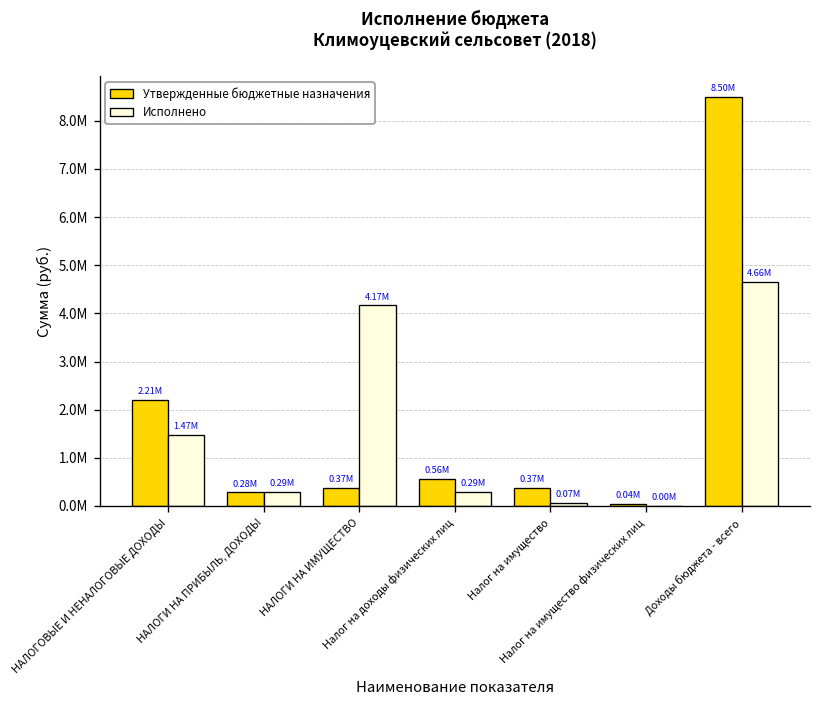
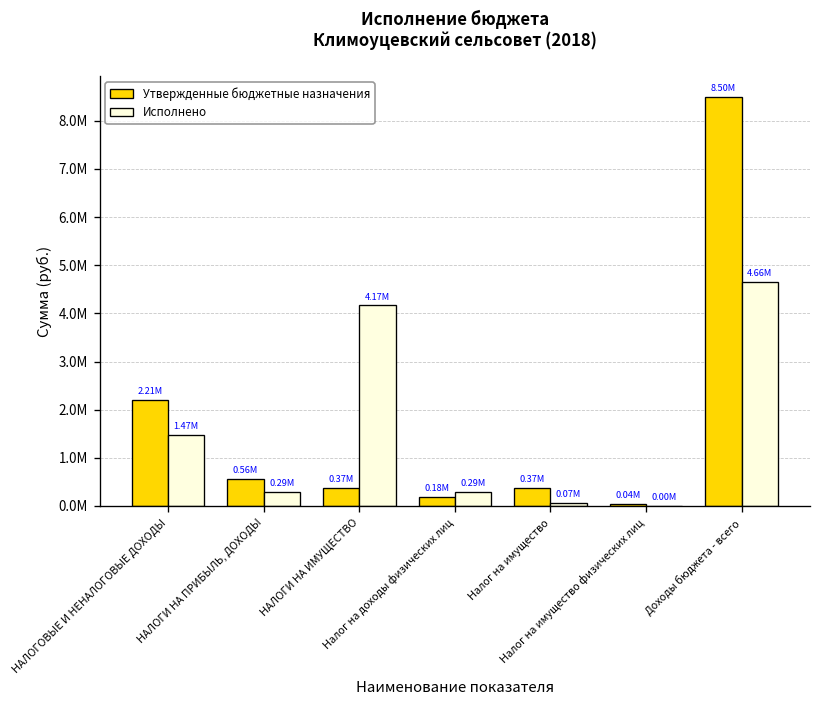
  {
    "Утвержденные бюджетные назначения": {
      "НАЛОГОВЫЕ И НЕНАЛОГОВЫЕ ДОХОДЫ": "2.21M",
-     "НАЛОГИ НА ПРИБЫЛЬ, ДОХОДЫ": "0.28M",
+     "НАЛОГИ НА ПРИБЫЛЬ, ДОХОДЫ": "0.56M",
      "НАЛОГИ НА ИМУЩЕСТВО": "0.37M",
-     "Налог на доходы физических лиц": "0.56M",
+     "Налог на доходы физических лиц": "0.18M",
      "Налог на имущество": "0.37M",
      "Налог на имущество физических лиц": "0.04M",
      "Доходы бюджета - всего": "8.50M"
    },
    "Исполнено": {
      "НАЛОГОВЫЕ И НЕНАЛОГОВЫЕ ДОХОДЫ": "1.47M",
      "НАЛОГИ НА ПРИБЫЛЬ, ДОХОДЫ": "0.29M",
      "НАЛОГИ НА ИМУЩЕСТВО": "4.17M",
      "Налог на доходы физических лиц": "0.29M",
      "Налог на имущество": "0.07M",
      "Доходы бюджета - всего": "4.66M"
    }
  }
